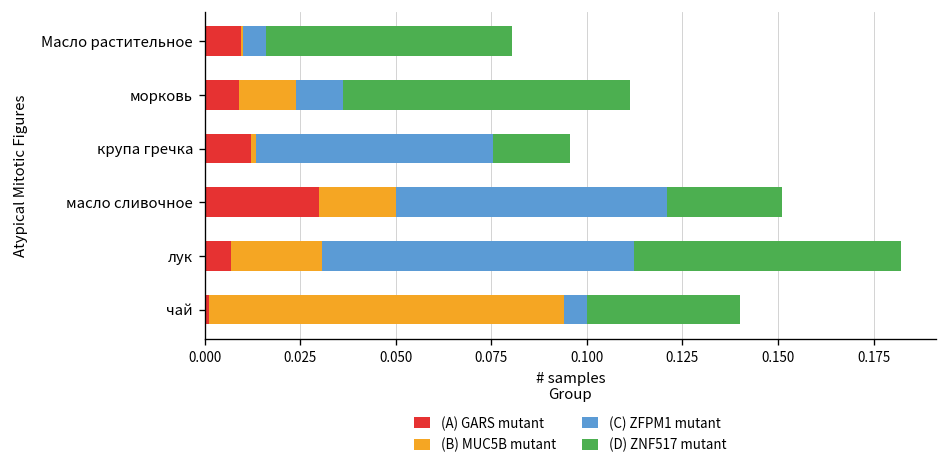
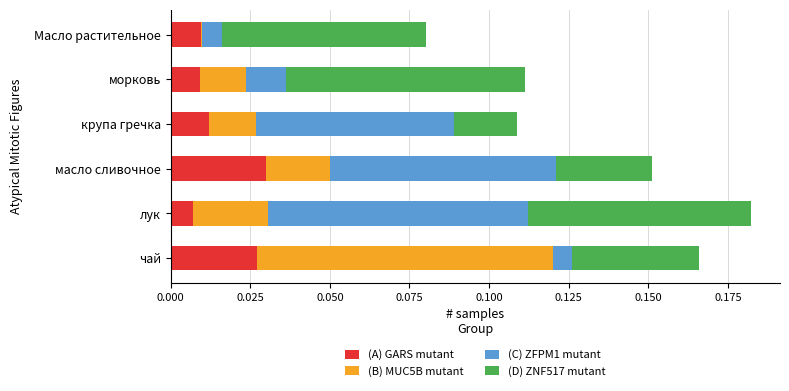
  {
    "(A) GARS mutant": {
      "Масло растительное": 0.010,
      "морковь": 0.009,
      "крупа гречка": 0.012,
      "масло сливочное": 0.030,
      "лук": 0.007,
-     "чай": 0.001
+     "чай": 0.027
    },
    "(B) MUC5B mutant": {
      "морковь": 0.015,
-     "крупа гречка": 0.002,
+     "крупа гречка": 0.015,
      "масло сливочное": 0.020,
      "лук": 0.024,
      "чай": 0.093
    },
    "(C) ZFPM1 mutant": {
      "Масло растительное": 0.006,
      "морковь": 0.013,
      "крупа гречка": 0.062,
      "масло сливочное": 0.071,
      "лук": 0.082,
      "чай": 0.006
    },
    "(D) ZNF517 mutant": {
      "Масло растительное": 0.064,
      "морковь": 0.075,
      "крупа гречка": 0.020,
      "масло сливочное": 0.030,
      "лук": 0.070,
      "чай": 0.040
    }
  }
